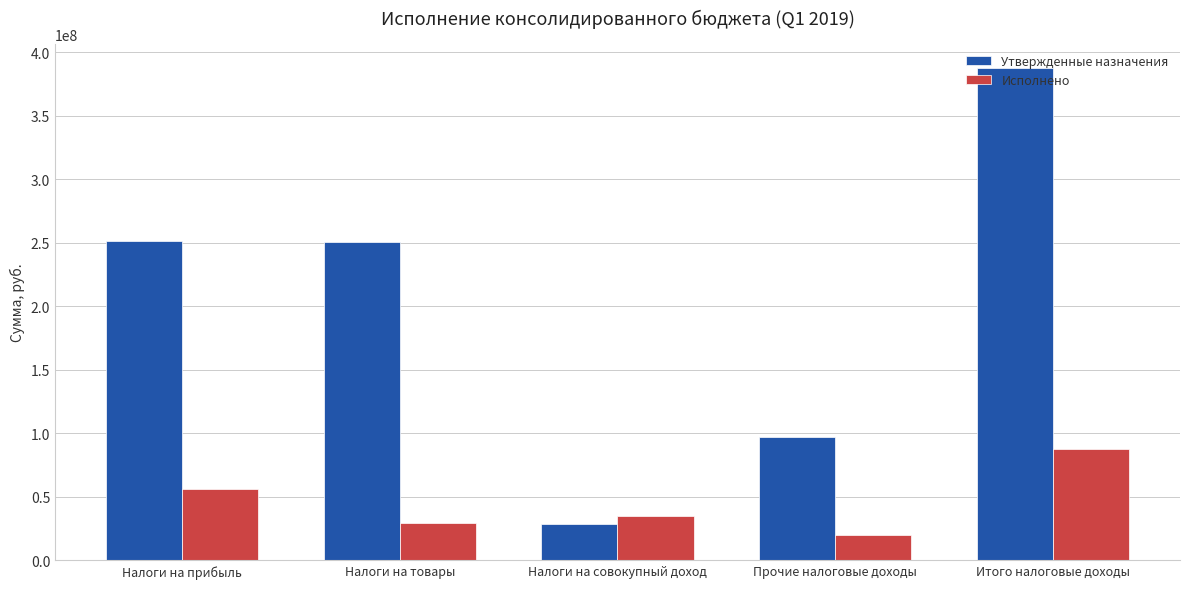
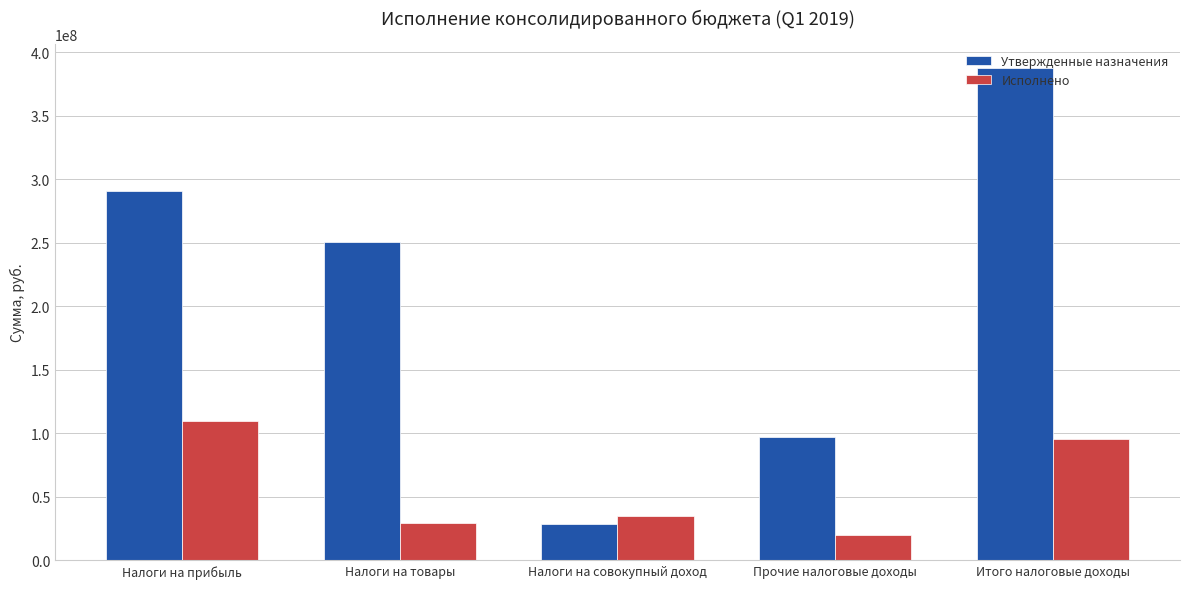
  {
    "Утвержденные назначения": {
-     "Налоги на прибыль": 252000000,
+     "Налоги на прибыль": 291000000,
      "Налоги на товары": 251000000,
      "Налоги на совокупный доход": 29000000,
      "Прочие налоговые доходы": 98000000,
      "Итого налоговые доходы": 387000000
    },
    "Исполнено": {
-     "Налоги на прибыль": 56000000,
+     "Налоги на прибыль": 109000000,
      "Налоги на товары": 29000000,
      "Налоги на совокупный доход": 35000000,
      "Прочие налоговые доходы": 20000000,
-     "Итого налоговые доходы": 87000000
+     "Итого налоговые доходы": 96000000
    }
  }
